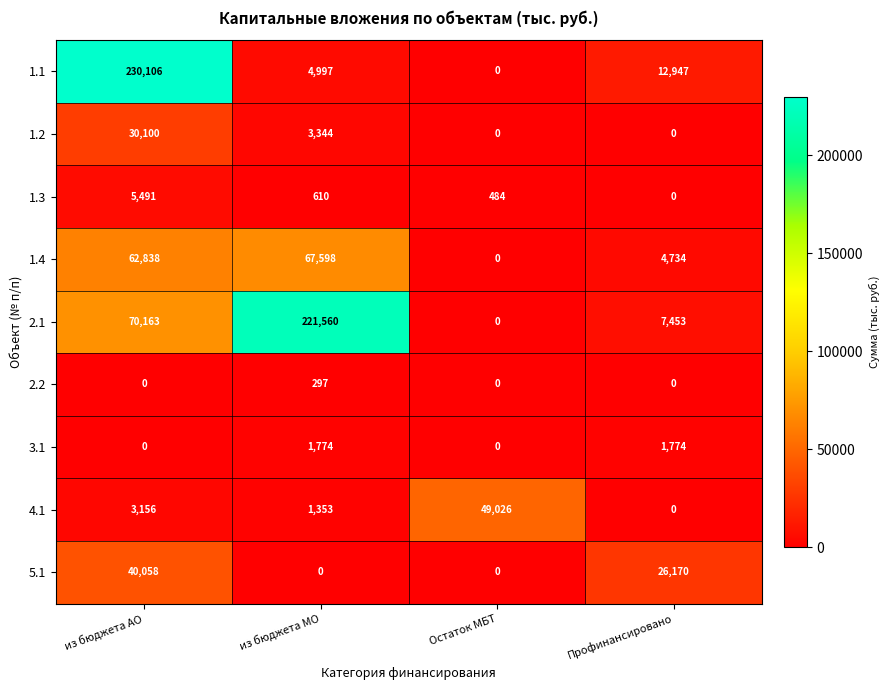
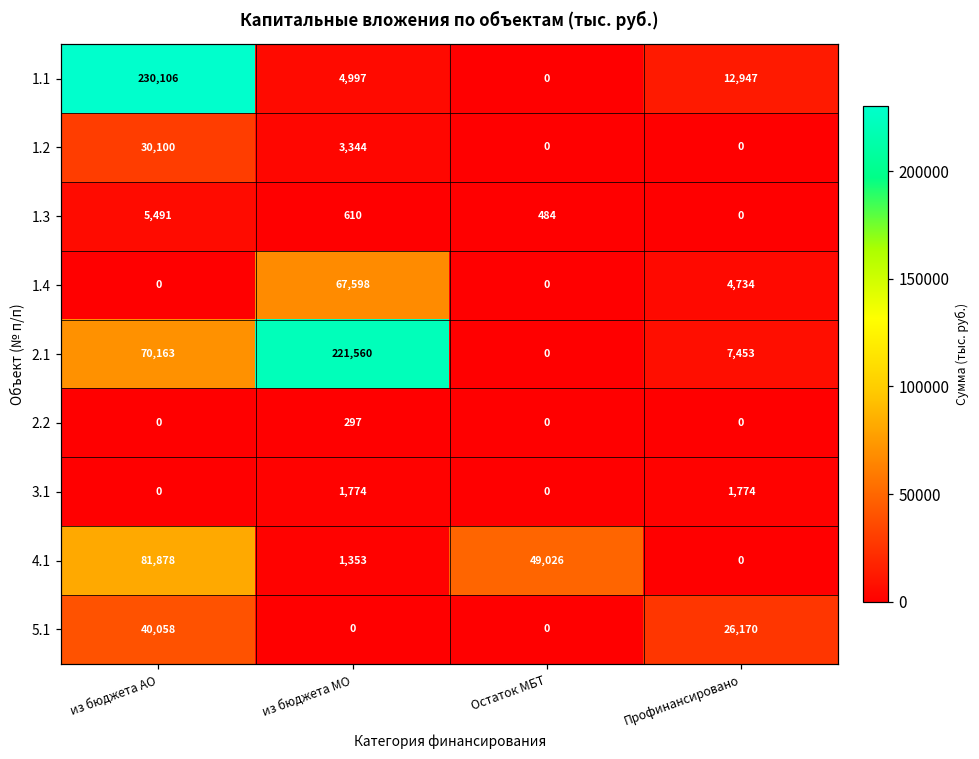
  {
    "1.1": {
      "из бюджета АО": "230,106",
      "из бюджета МО": "4,997",
      "Остаток МБТ": "0",
      "Профинансировано": "12,947"
    },
    "1.2": {
      "из бюджета АО": "30,100",
      "из бюджета МО": "3,344",
      "Остаток МБТ": "0",
      "Профинансировано": "0"
    },
    "1.3": {
      "из бюджета АО": "5,491",
      "из бюджета МО": "610",
      "Остаток МБТ": "484",
      "Профинансировано": "0"
    },
    "1.4": {
-     "из бюджета АО": "62,838",
+     "из бюджета АО": "0",
      "из бюджета МО": "67,598",
      "Остаток МБТ": "0",
      "Профинансировано": "4,734"
    },
    "2.1": {
      "из бюджета АО": "70,163",
      "из бюджета МО": "221,560",
      "Остаток МБТ": "0",
      "Профинансировано": "7,453"
    },
    "2.2": {
      "из бюджета АО": "0",
      "из бюджета МО": "297",
      "Остаток МБТ": "0",
      "Профинансировано": "0"
    },
    "3.1": {
      "из бюджета АО": "0",
      "из бюджета МО": "1,774",
      "Остаток МБТ": "0",
      "Профинансировано": "1,774"
    },
    "4.1": {
-     "из бюджета АО": "3,156",
+     "из бюджета АО": "81,878",
      "из бюджета МО": "1,353",
      "Остаток МБТ": "49,026",
      "Профинансировано": "0"
    },
    "5.1": {
      "из бюджета АО": "40,058",
      "из бюджета МО": "0",
      "Остаток МБТ": "0",
      "Профинансировано": "26,170"
    }
  }
